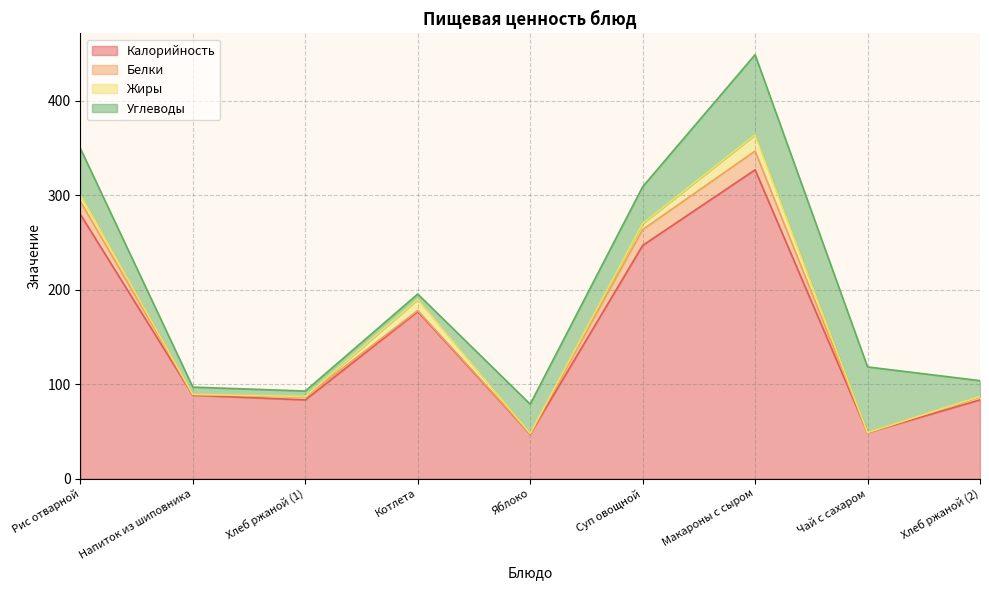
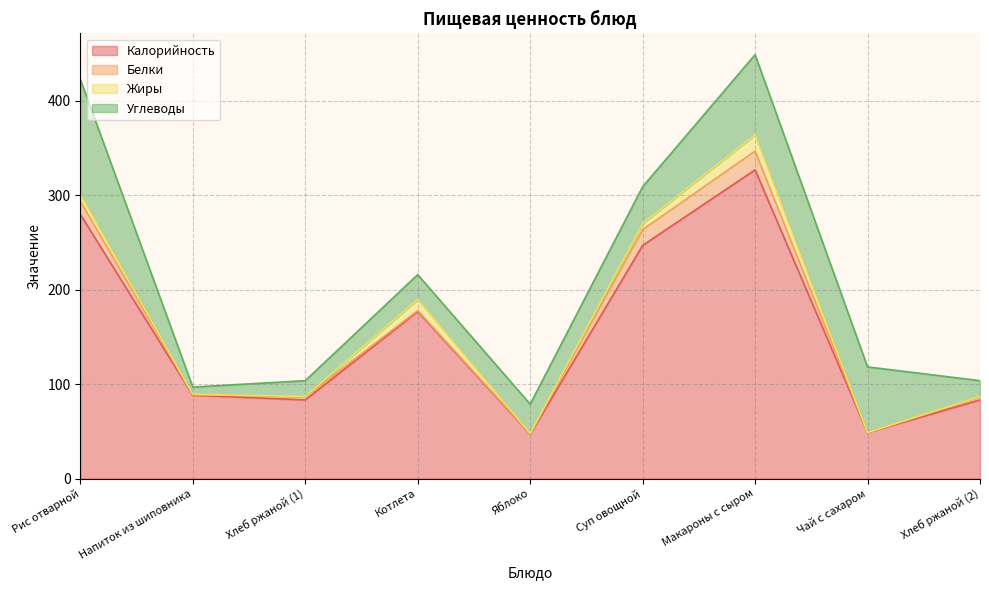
  {
    "Углеводы": {
-     "Рис отварной": 50,
+     "Рис отварной": 120,
      "Напиток из шиповника": 10,
-     "Хлеб ржаной (1)": 10,
-     "Котлета": 10,
+     "Хлеб ржаной (1)": 20,
+     "Котлета": 30,
      "Яблоко": 30,
      "Суп овощной": 40,
      "Макароны с сыром": 80,
      "Чай с сахаром": 70,
      "Хлеб ржаной (2)": 20
    }
  }
